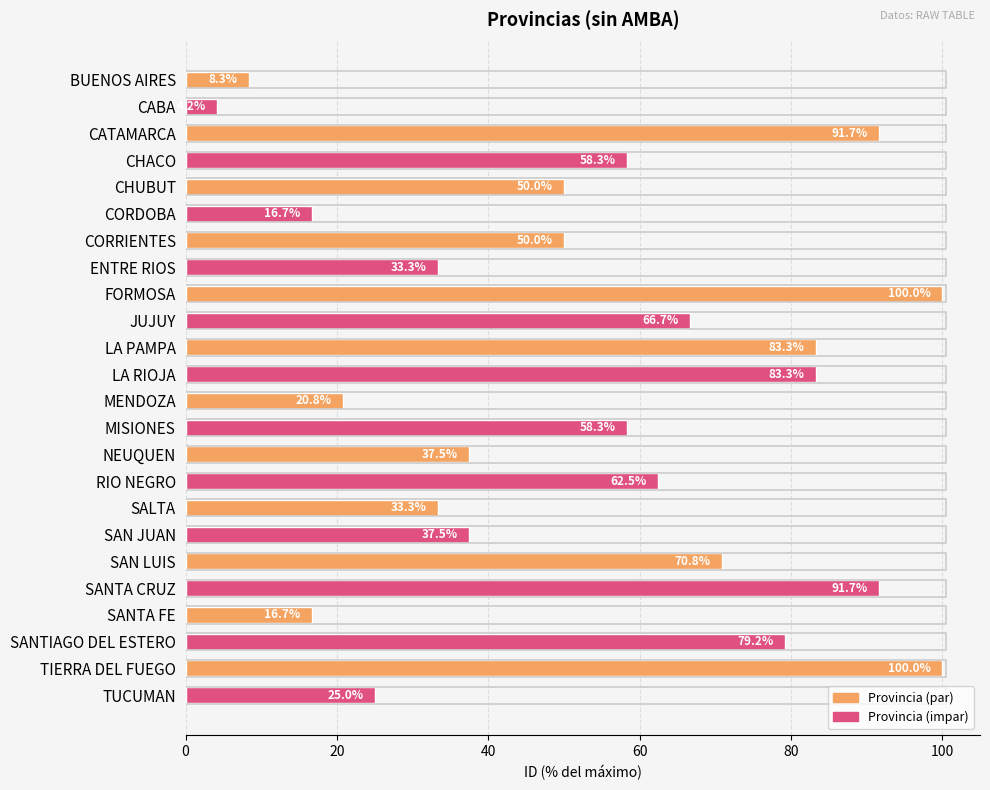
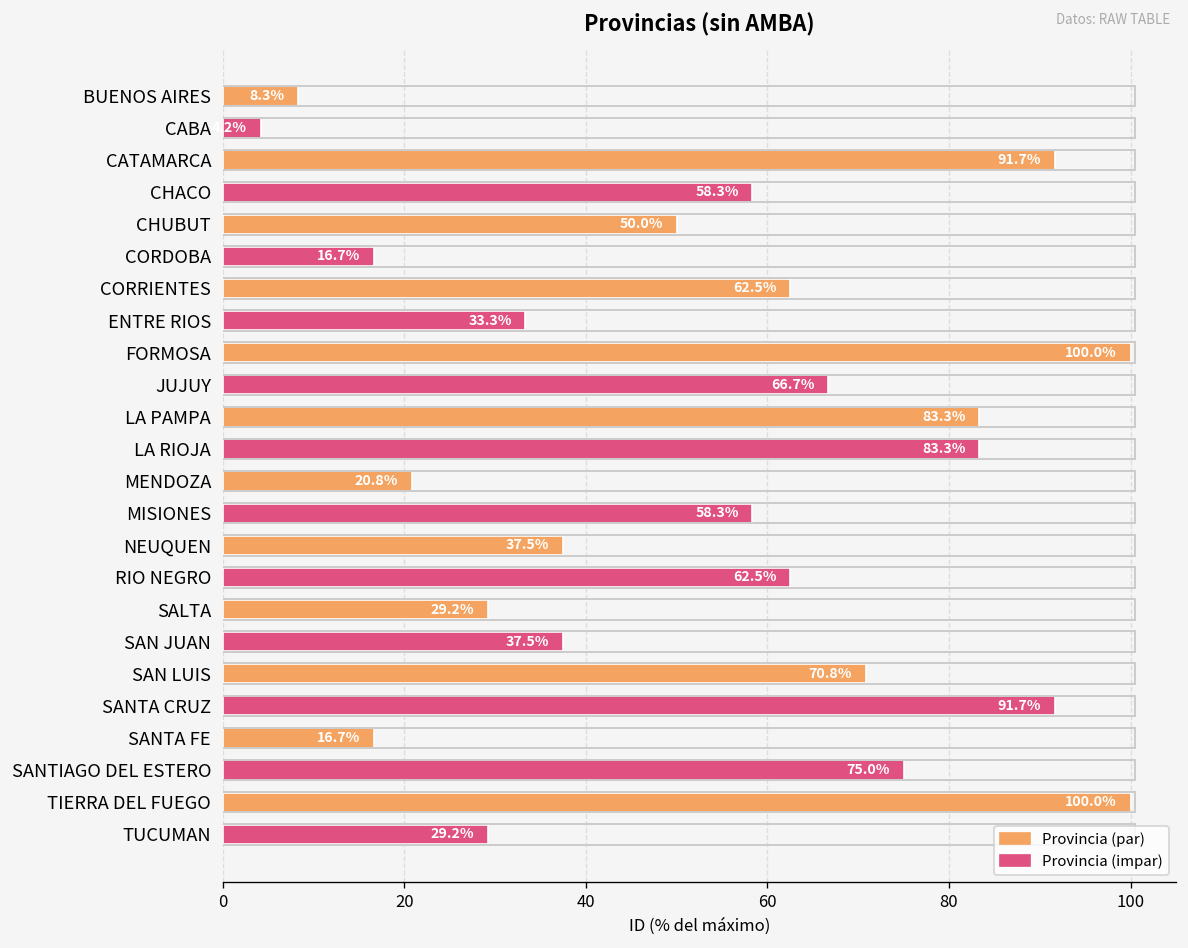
  {
    "BUENOS AIRES": "8.3%",
    "CABA": "4.2%",
    "CATAMARCA": "91.7%",
    "CHACO": "58.3%",
    "CHUBUT": "50.0%",
    "CORDOBA": "16.7%",
-   "CORRIENTES": "50.0%",
+   "CORRIENTES": "62.5%",
    "ENTRE RIOS": "33.3%",
    "FORMOSA": "100.0%",
    "JUJUY": "66.7%",
    "LA PAMPA": "83.3%",
    "LA RIOJA": "83.3%",
    "MENDOZA": "20.8%",
    "MISIONES": "58.3%",
    "NEUQUEN": "37.5%",
    "RIO NEGRO": "62.5%",
-   "SALTA": "33.3%",
+   "SALTA": "29.2%",
    "SAN JUAN": "37.5%",
    "SAN LUIS": "70.8%",
    "SANTA CRUZ": "91.7%",
    "SANTA FE": "16.7%",
-   "SANTIAGO DEL ESTERO": "79.2%",
+   "SANTIAGO DEL ESTERO": "75.0%",
    "TIERRA DEL FUEGO": "100.0%",
-   "TUCUMAN": "25.0%"
+   "TUCUMAN": "29.2%"
  }
